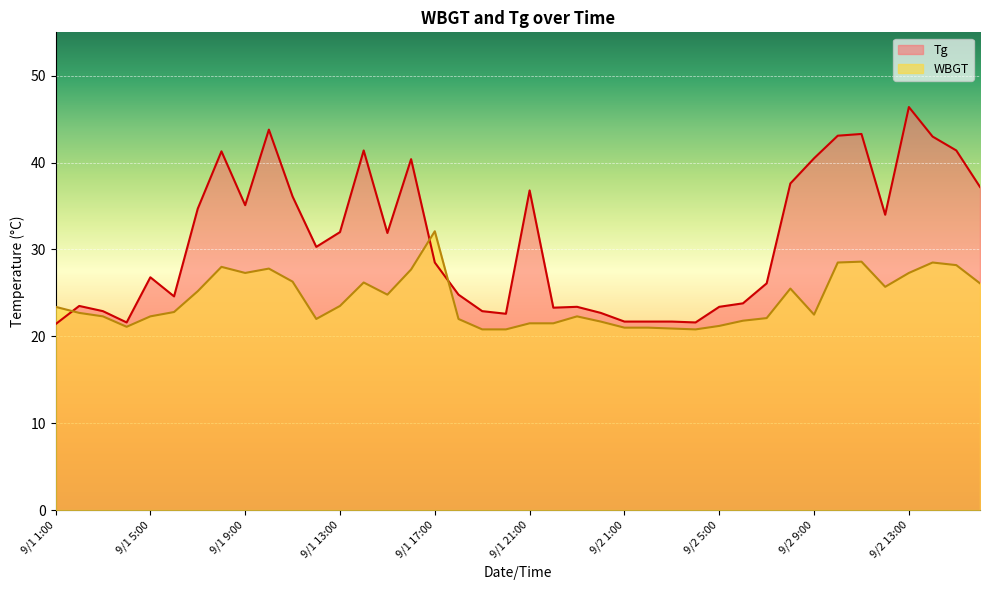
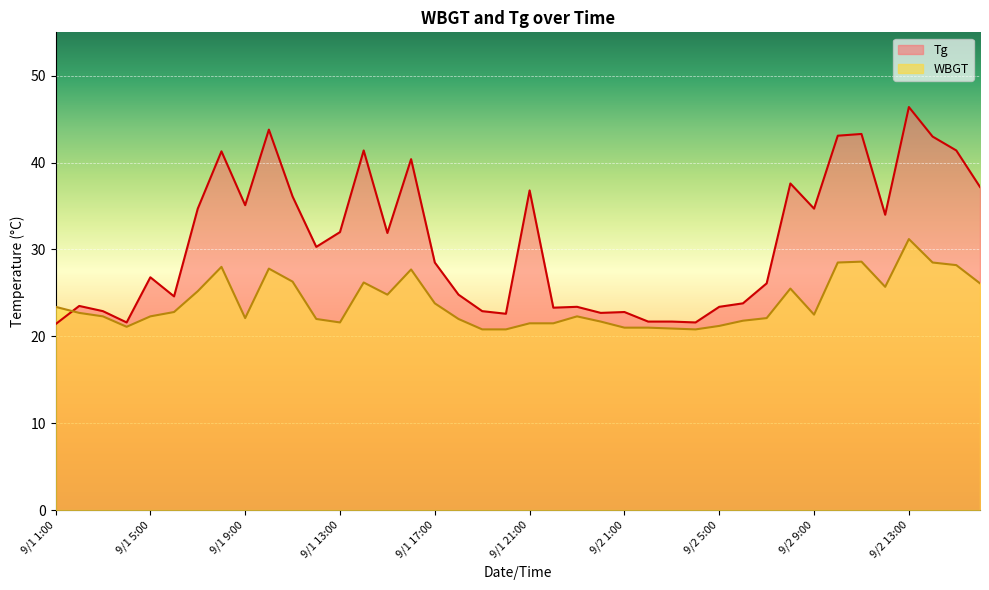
  {
    "Tg": {
      "9/1 1:00": 21,
      "9/1 5:00": 27,
      "9/1 9:00": 35,
      "9/1 13:00": 32,
      "9/1 17:00": 29,
      "9/1 21:00": 37,
-     "9/2 1:00": 22,
+     "9/2 1:00": 23,
      "9/2 5:00": 23,
-     "9/2 9:00": 41,
+     "9/2 9:00": 35,
      "9/2 13:00": 46
    },
    "WBGT": {
      "9/1 1:00": 23,
      "9/1 5:00": 22,
-     "9/1 9:00": 27,
-     "9/1 13:00": 24,
-     "9/1 17:00": 32,
+     "9/1 9:00": 22,
+     "9/1 13:00": 22,
+     "9/1 17:00": 24,
      "9/1 21:00": 22,
      "9/2 1:00": 21,
      "9/2 5:00": 21,
      "9/2 9:00": 23,
-     "9/2 13:00": 27
+     "9/2 13:00": 31
    }
  }
